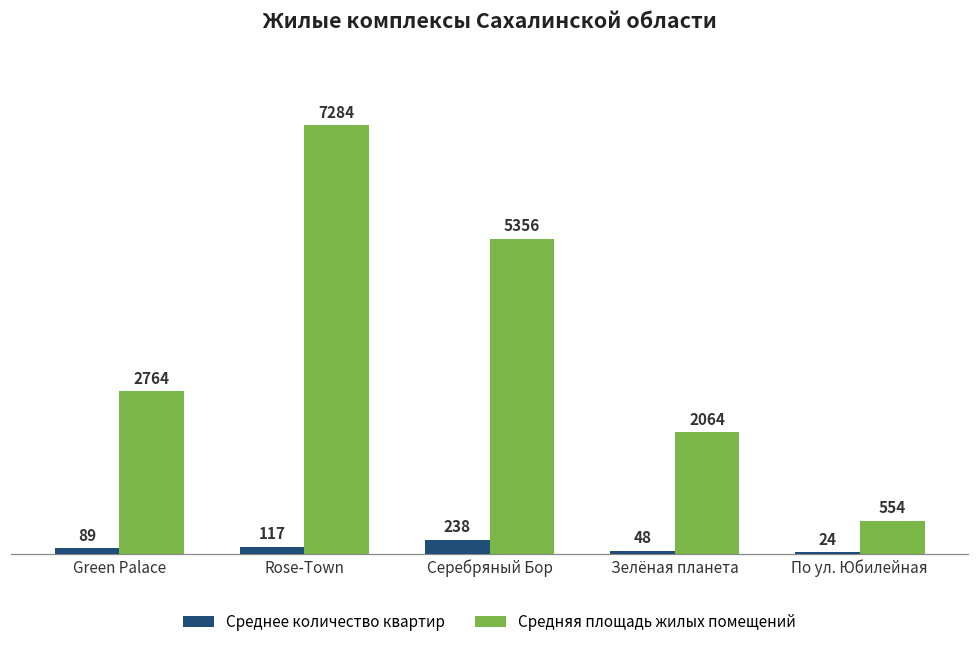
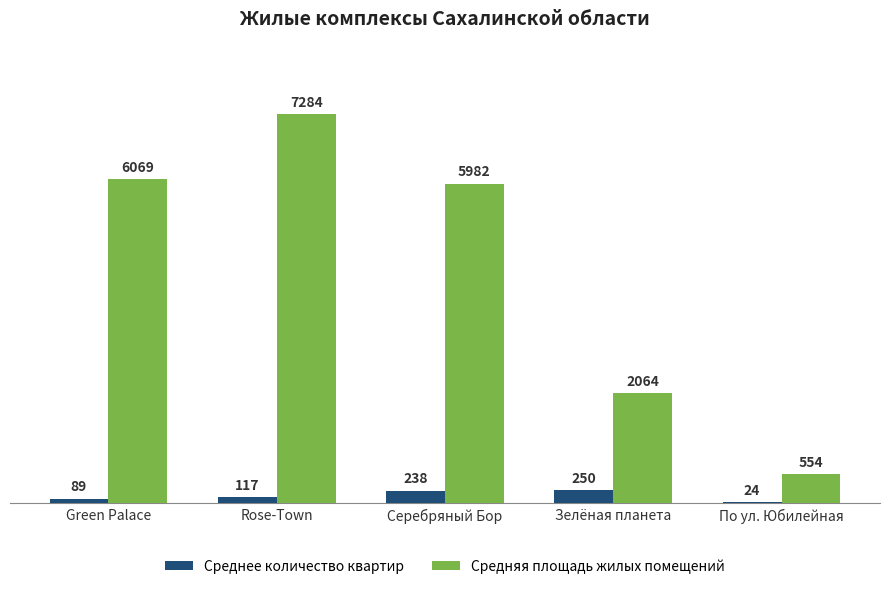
  {
    "Среднее количество квартир": {
      "Green Palace": 89,
      "Rose-Town": 117,
      "Серебряный Бор": 238,
-     "Зелёная планета": 48,
+     "Зелёная планета": 250,
      "По ул. Юбилейная": 24
    },
    "Средняя площадь жилых помещений": {
-     "Green Palace": 2764,
+     "Green Palace": 6069,
      "Rose-Town": 7284,
-     "Серебряный Бор": 5356,
+     "Серебряный Бор": 5982,
      "Зелёная планета": 2064,
      "По ул. Юбилейная": 554
    }
  }
